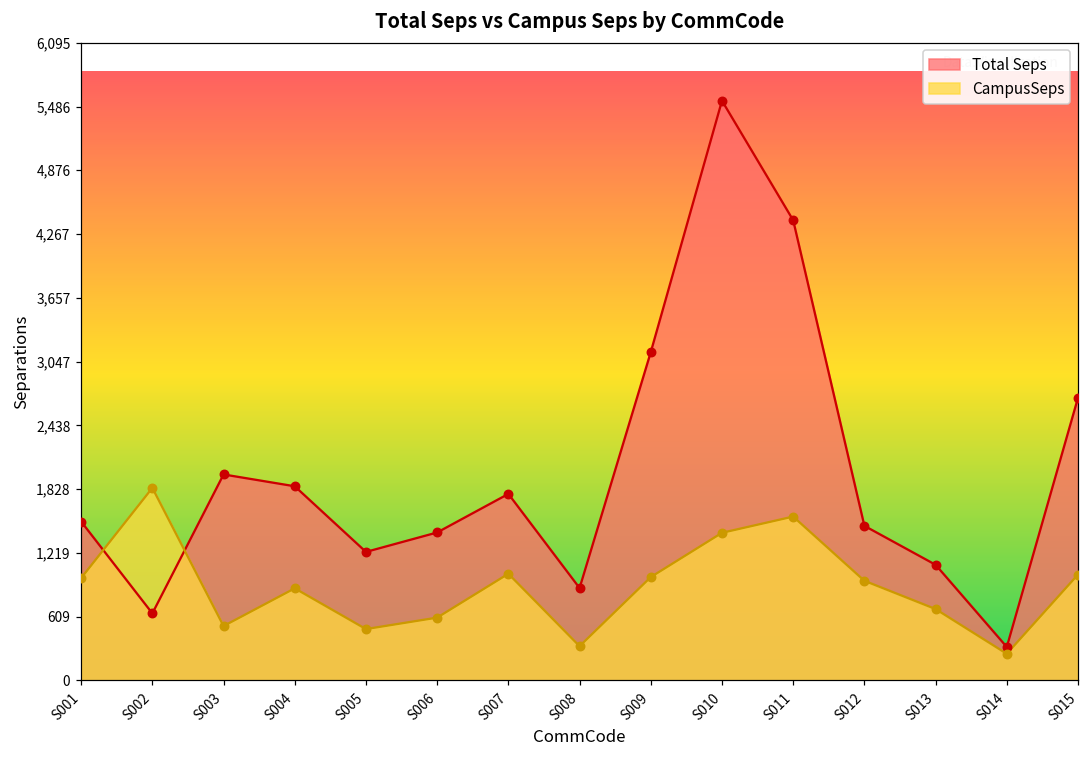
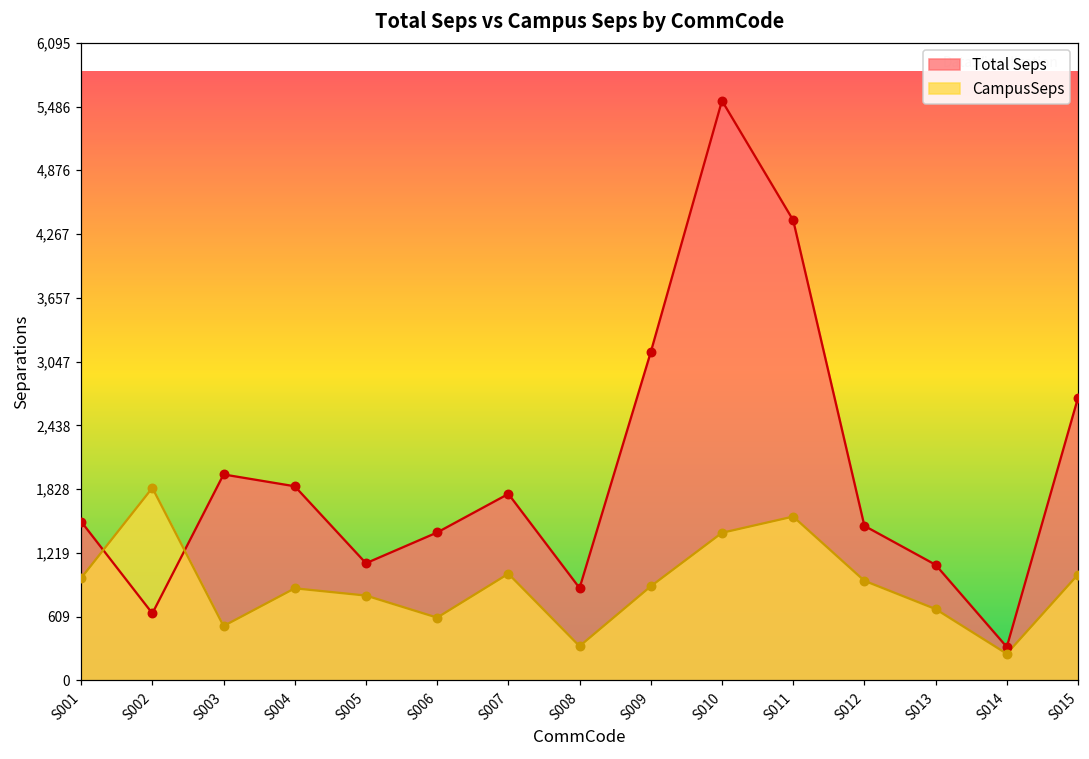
  {
    "Total Seps": {
      "S001": "1,500",
      "S002": "600",
      "S003": "2,000",
      "S004": "1,900",
-     "S005": "1,200",
+     "S005": "1,100",
      "S006": "1,400",
      "S007": "1,800",
      "S008": "900",
      "S009": "3,100",
      "S010": "5,500",
      "S011": "4,400",
      "S012": "1,500",
      "S013": "1,100",
      "S014": "300",
      "S015": "2,700"
    },
    "CampusSeps": {
      "S001": "1,000",
      "S002": "1,800",
      "S003": "500",
      "S004": "900",
-     "S005": "500",
+     "S005": "800",
      "S006": "600",
      "S007": "1,000",
      "S008": "300",
-     "S009": "1,000",
+     "S009": "900",
      "S010": "1,400",
      "S011": "1,600",
      "S012": "1,000",
      "S013": "700",
      "S014": "300",
      "S015": "1,000"
    }
  }
